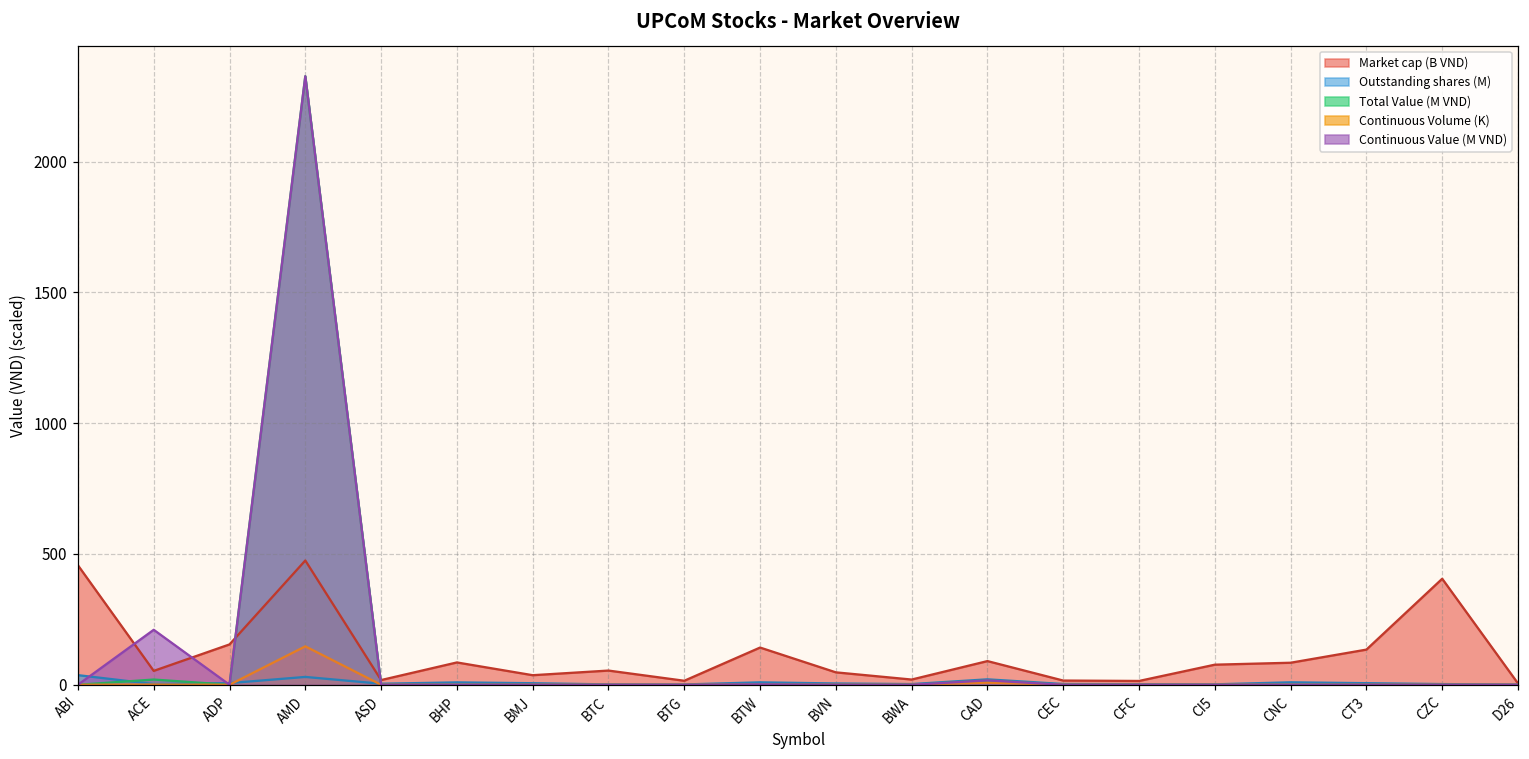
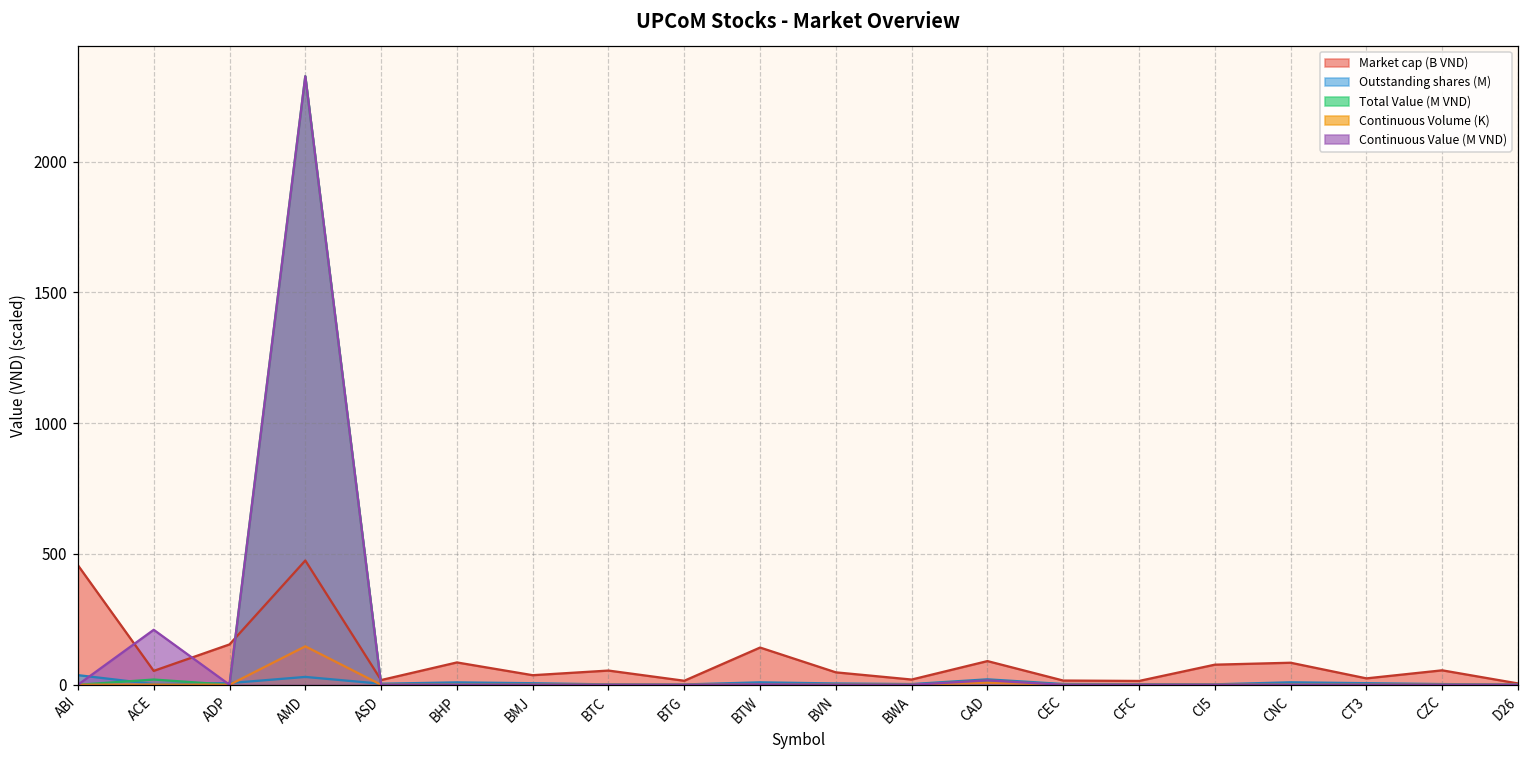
  {
    "Market cap (B VND)": {
      "ABI": 460,
      "ACE": 50,
      "ADP": 150,
      "AMD": 480,
      "ASD": 20,
      "BHP": 90,
      "BMJ": 40,
      "BTC": 50,
      "BTG": 20,
      "BTW": 140,
      "BVN": 50,
      "BWA": 20,
      "CAD": 90,
      "CEC": 20,
      "CFC": 10,
      "CI5": 80,
      "CNC": 80,
-     "CT3": 130,
-     "CZC": 410
+     "CT3": 20,
+     "CZC": 60
    },
    "Outstanding shares (M)": {
      "ABI": 40,
      "AMD": 30
    },
    "Total Value (M VND)": {
      "ACE": 20
    },
    "Continuous Volume (K)": {
      "AMD": 150
    },
    "Continuous Value (M VND)": {
      "ACE": 210
    }
  }
